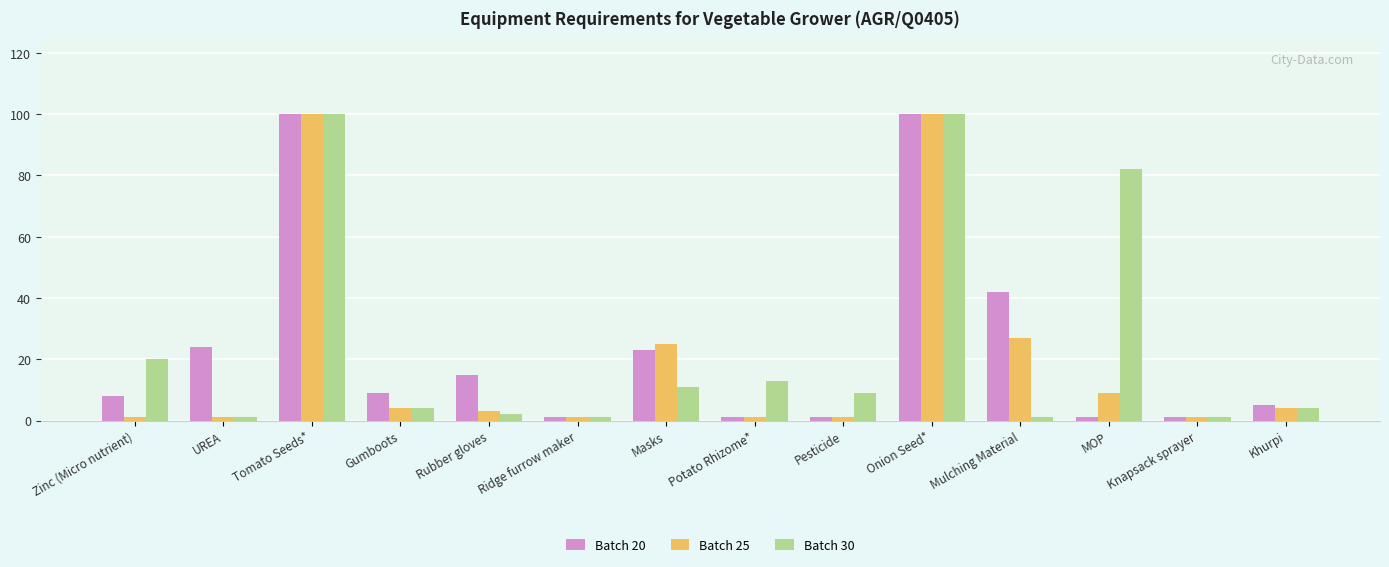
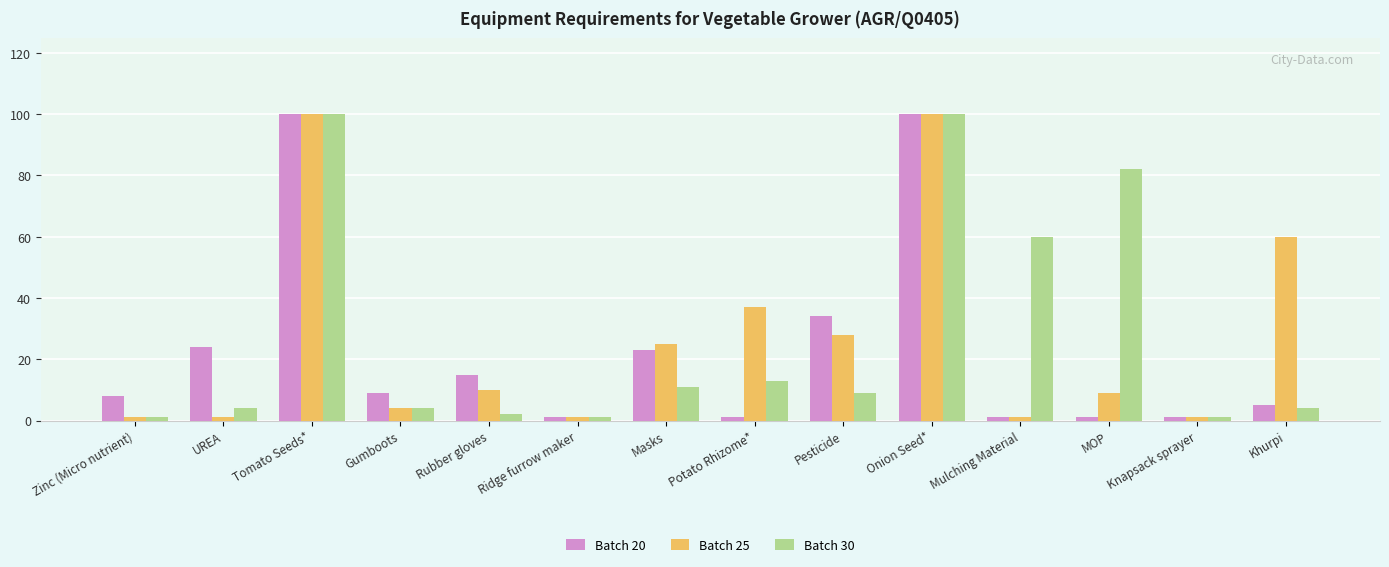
  {
    "Batch 20": {
      "Zinc (Micro nutrient)": 8,
      "UREA": 24,
      "Tomato Seeds*": 100,
      "Gumboots": 9,
      "Rubber gloves": 15,
      "Ridge furrow maker": 1,
      "Masks": 23,
      "Potato Rhizome*": 1,
-     "Pesticide": 1,
+     "Pesticide": 34,
      "Onion Seed*": 100,
-     "Mulching Material": 42,
+     "Mulching Material": 1,
      "MOP": 1,
      "Knapsack sprayer": 1,
      "Khurpi": 5
    },
    "Batch 25": {
      "Zinc (Micro nutrient)": 1,
      "UREA": 1,
      "Tomato Seeds*": 100,
      "Gumboots": 4,
-     "Rubber gloves": 3,
+     "Rubber gloves": 10,
      "Ridge furrow maker": 1,
      "Masks": 25,
-     "Potato Rhizome*": 1,
-     "Pesticide": 1,
+     "Potato Rhizome*": 37,
+     "Pesticide": 28,
      "Onion Seed*": 100,
-     "Mulching Material": 27,
+     "Mulching Material": 1,
      "MOP": 9,
      "Knapsack sprayer": 1,
-     "Khurpi": 4
+     "Khurpi": 60
    },
    "Batch 30": {
-     "Zinc (Micro nutrient)": 20,
-     "UREA": 1,
+     "Zinc (Micro nutrient)": 1,
+     "UREA": 4,
      "Tomato Seeds*": 100,
      "Gumboots": 4,
      "Rubber gloves": 2,
      "Ridge furrow maker": 1,
      "Masks": 11,
      "Potato Rhizome*": 13,
      "Pesticide": 9,
      "Onion Seed*": 100,
-     "Mulching Material": 1,
+     "Mulching Material": 60,
      "MOP": 82,
      "Knapsack sprayer": 1,
      "Khurpi": 4
    }
  }
